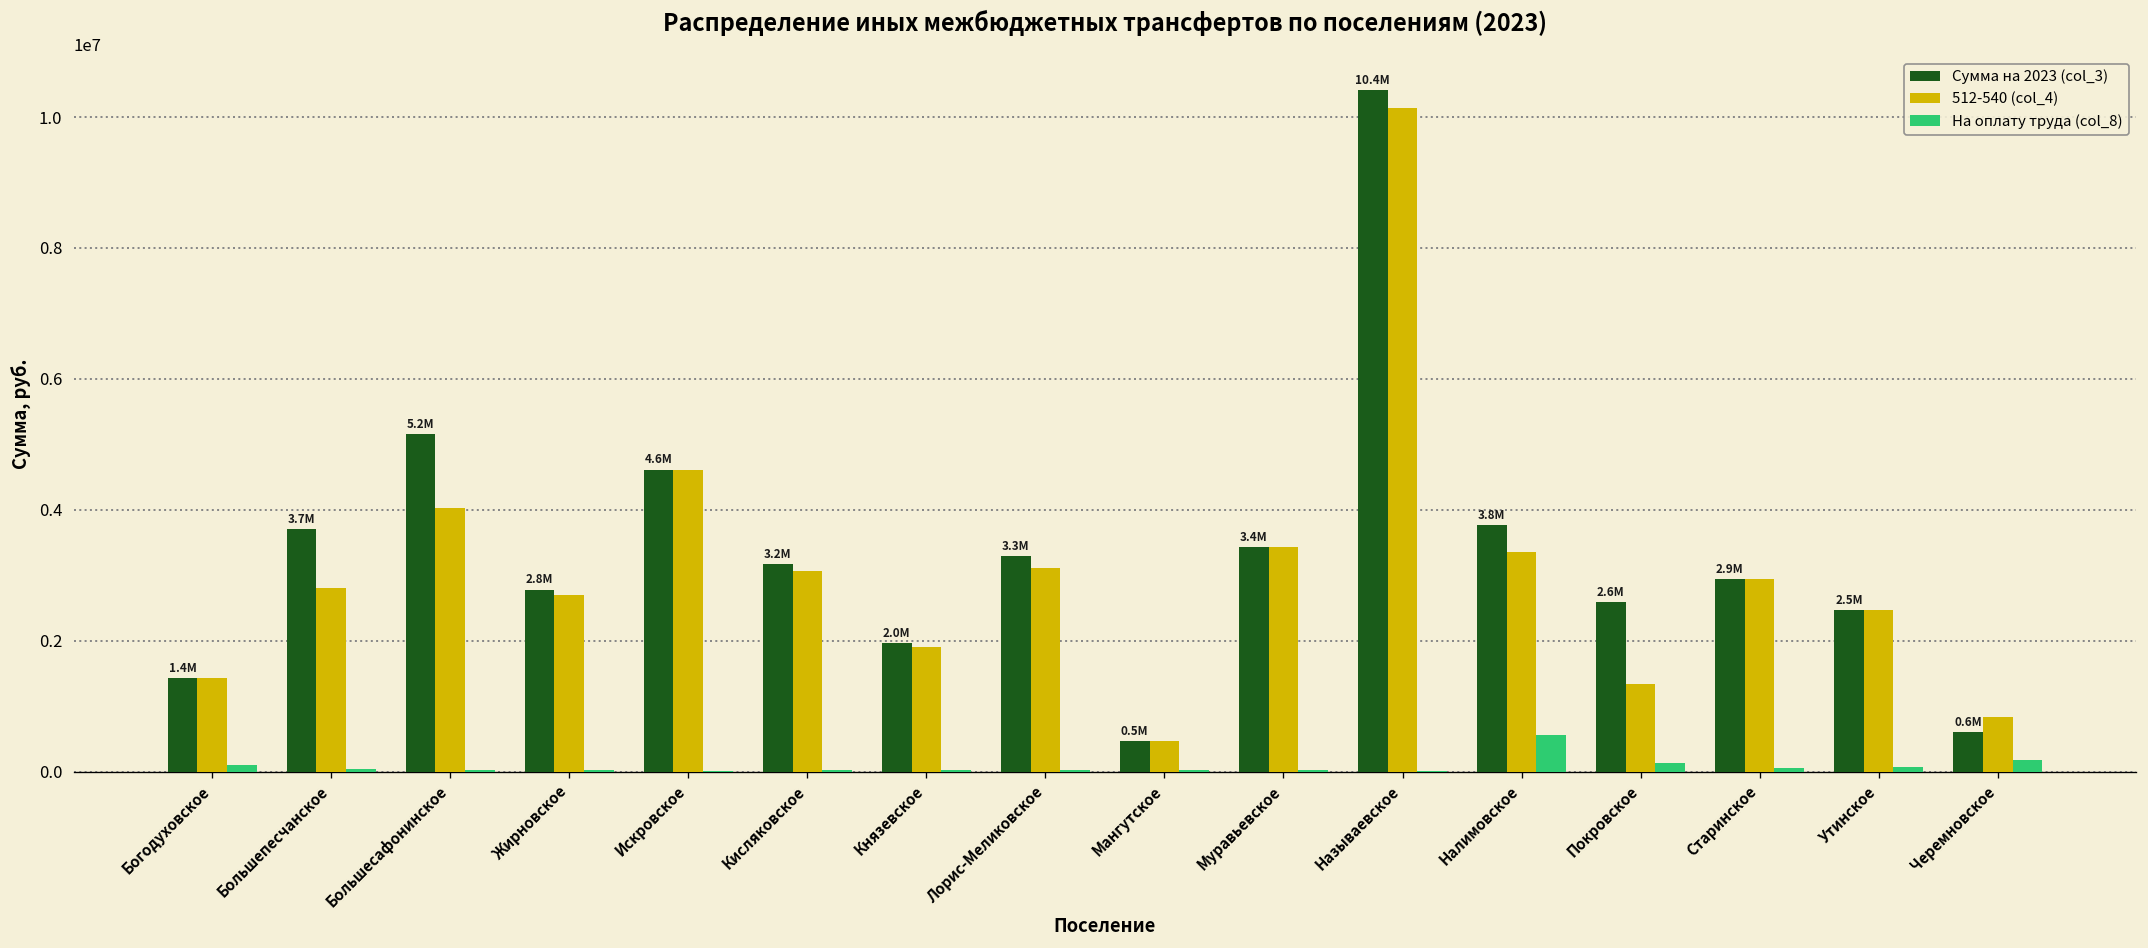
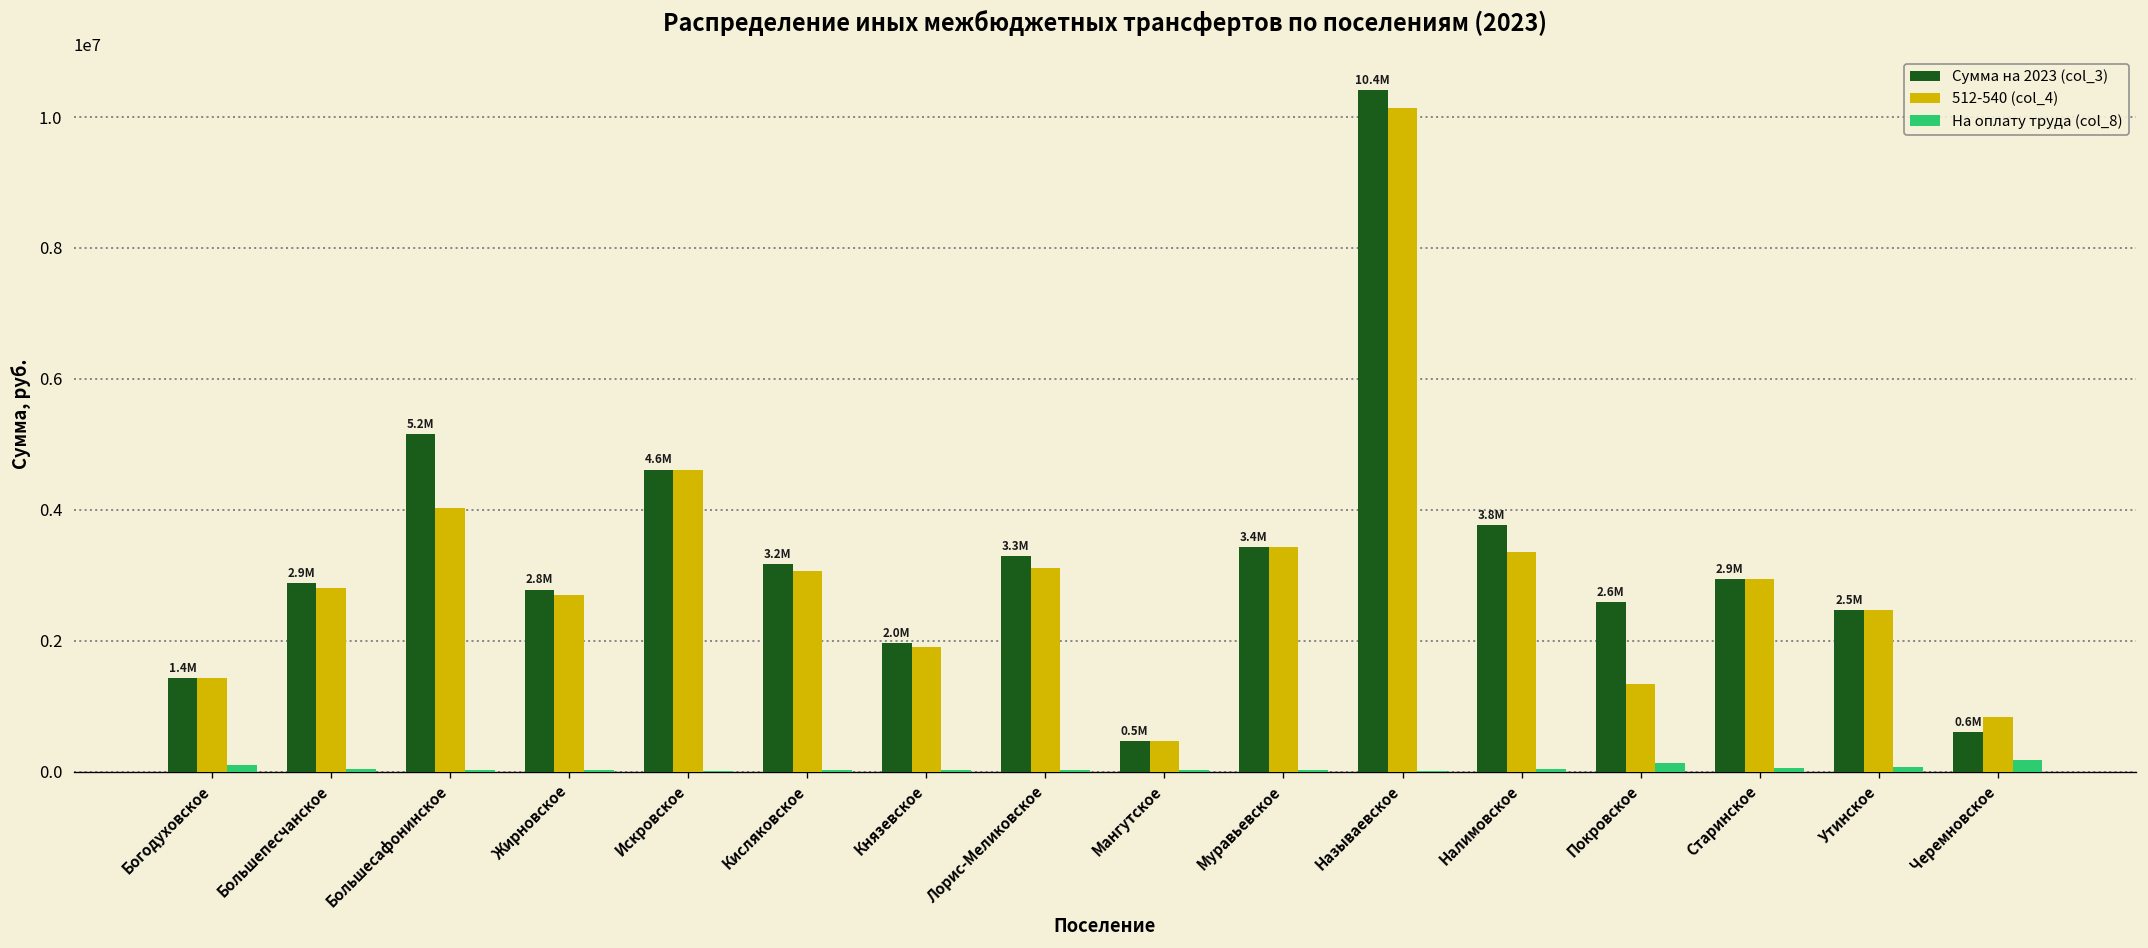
  {
    "Сумма на 2023 (col_3)": {
      "Богодуховское": "1.4M",
-     "Большепесчанское": "3.7M",
+     "Большепесчанское": "2.9M",
      "Большесафонинское": "5.2M",
      "Жирновское": "2.8M",
      "Искровское": "4.6M",
      "Кисляковское": "3.2M",
      "Князевское": "2.0M",
      "Лорис-Меликовское": "3.3M",
      "Мангутское": "0.5M",
      "Муравьевское": "3.4M",
      "Называевское": "10.4M",
      "Налимовское": "3.8M",
      "Покровское": "2.6M",
      "Старинское": "2.9M",
      "Утинское": "2.5M",
      "Черемновское": "0.6M"
    },
    "512-540 (col_4)": {
      "Большепесчанское": "2800000",
      "Большесафонинское": "4000000",
      "Жирновское": "2700000",
      "Кисляковское": "3100000",
      "Князевское": "1900000",
      "Лорис-Меликовское": "3100000",
      "Называевское": "10100000",
      "Налимовское": "3400000",
      "Покровское": "1300000",
      "Черемновское": "800000"
    },
    "На оплату труда (col_8)": {
      "Богодуховское": "100000",
-     "Налимовское": "600000",
+     "Налимовское": "0",
      "Покровское": "100000",
      "Старинское": "100000",
      "Утинское": "100000",
      "Черемновское": "200000"
    }
  }
